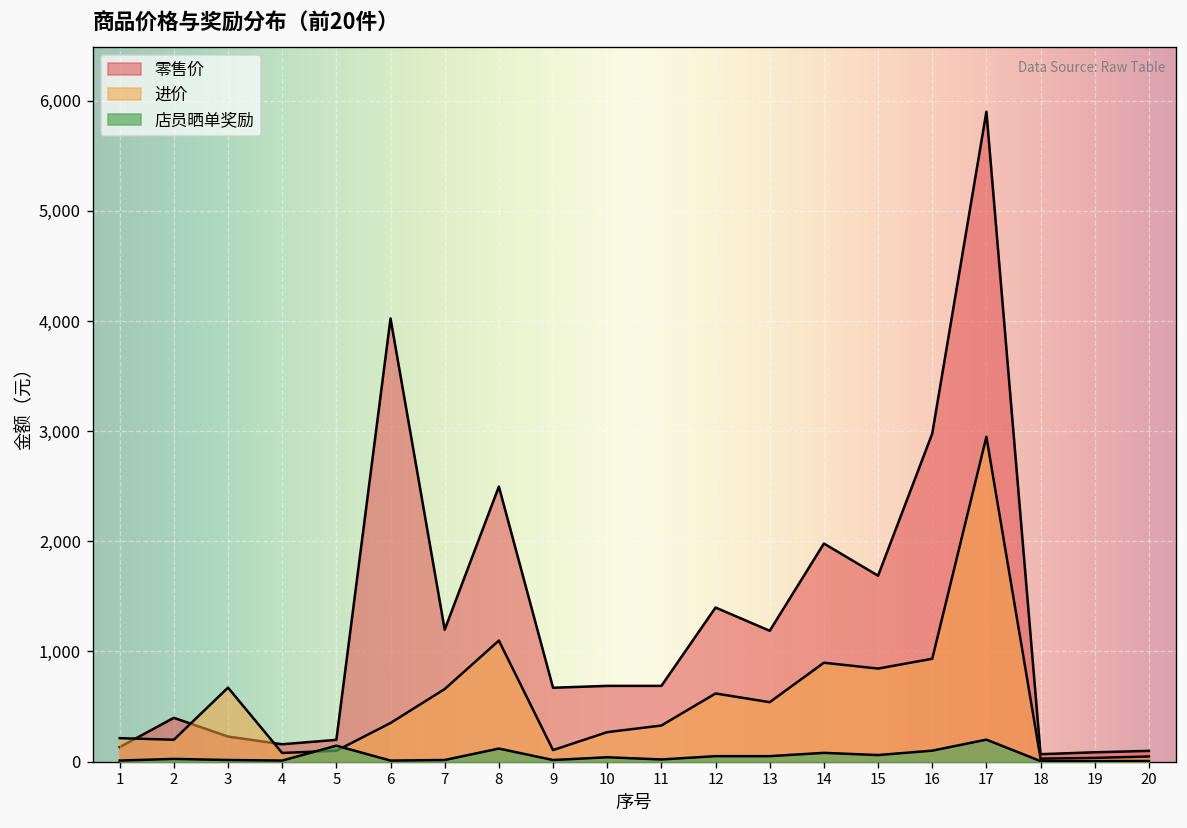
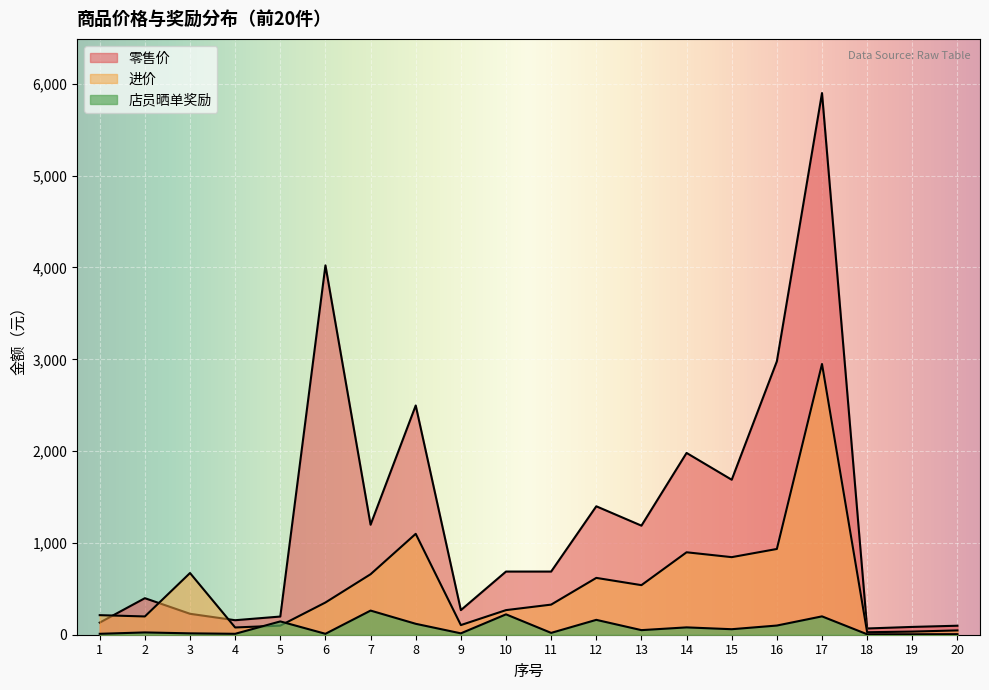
  {
    "零售价": {
      "1": "100",
      "2": "400",
      "3": "200",
      "4": "200",
      "5": "200",
      "6": "4,000",
      "7": "1,200",
      "8": "2,500",
-     "9": "700",
+     "9": "300",
      "10": "700",
      "11": "700",
      "12": "1,400",
      "13": "1,200",
      "14": "2,000",
      "15": "1,700",
      "16": "3,000",
      "17": "5,900",
      "18": "100",
      "19": "100",
      "20": "100"
    },
    "进价": {
      "1": "200",
      "2": "200",
      "3": "700",
      "4": "100",
      "5": "100",
      "6": "400",
      "7": "700",
      "8": "1,100",
      "9": "100",
      "10": "300",
      "11": "300",
      "12": "600",
      "13": "500",
      "14": "900",
      "15": "800",
      "16": "900",
      "17": "2,900",
      "19": "0",
      "20": "0"
    },
    "店员晒单奖励": {
      "1": "0",
      "2": "0",
      "3": "0",
      "4": "0",
      "5": "100",
      "6": "0",
-     "7": "0",
+     "7": "300",
      "8": "100",
      "9": "0",
-     "10": "0",
+     "10": "200",
      "11": "0",
-     "12": "100",
+     "12": "200",
      "13": "100",
      "14": "100",
      "15": "100",
      "16": "100",
      "17": "200",
      "19": "0",
      "20": "0"
    }
  }
